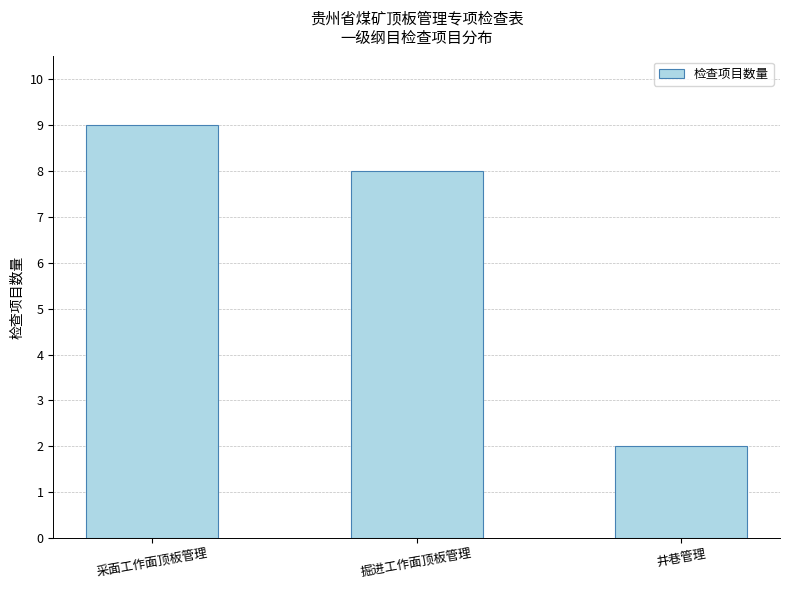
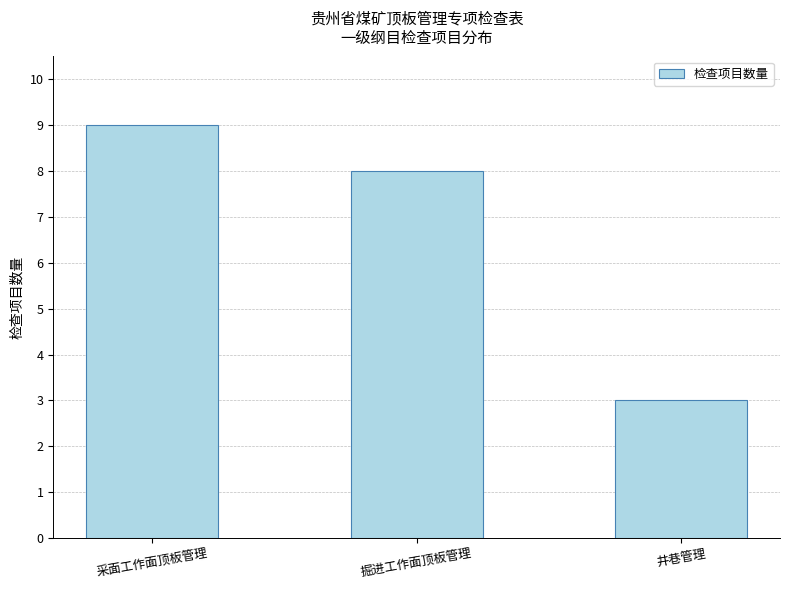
  {
    "采面工作面顶板管理": 9,
    "掘进工作面顶板管理": 8,
-   "井巷管理": 2
+   "井巷管理": 3
  }
